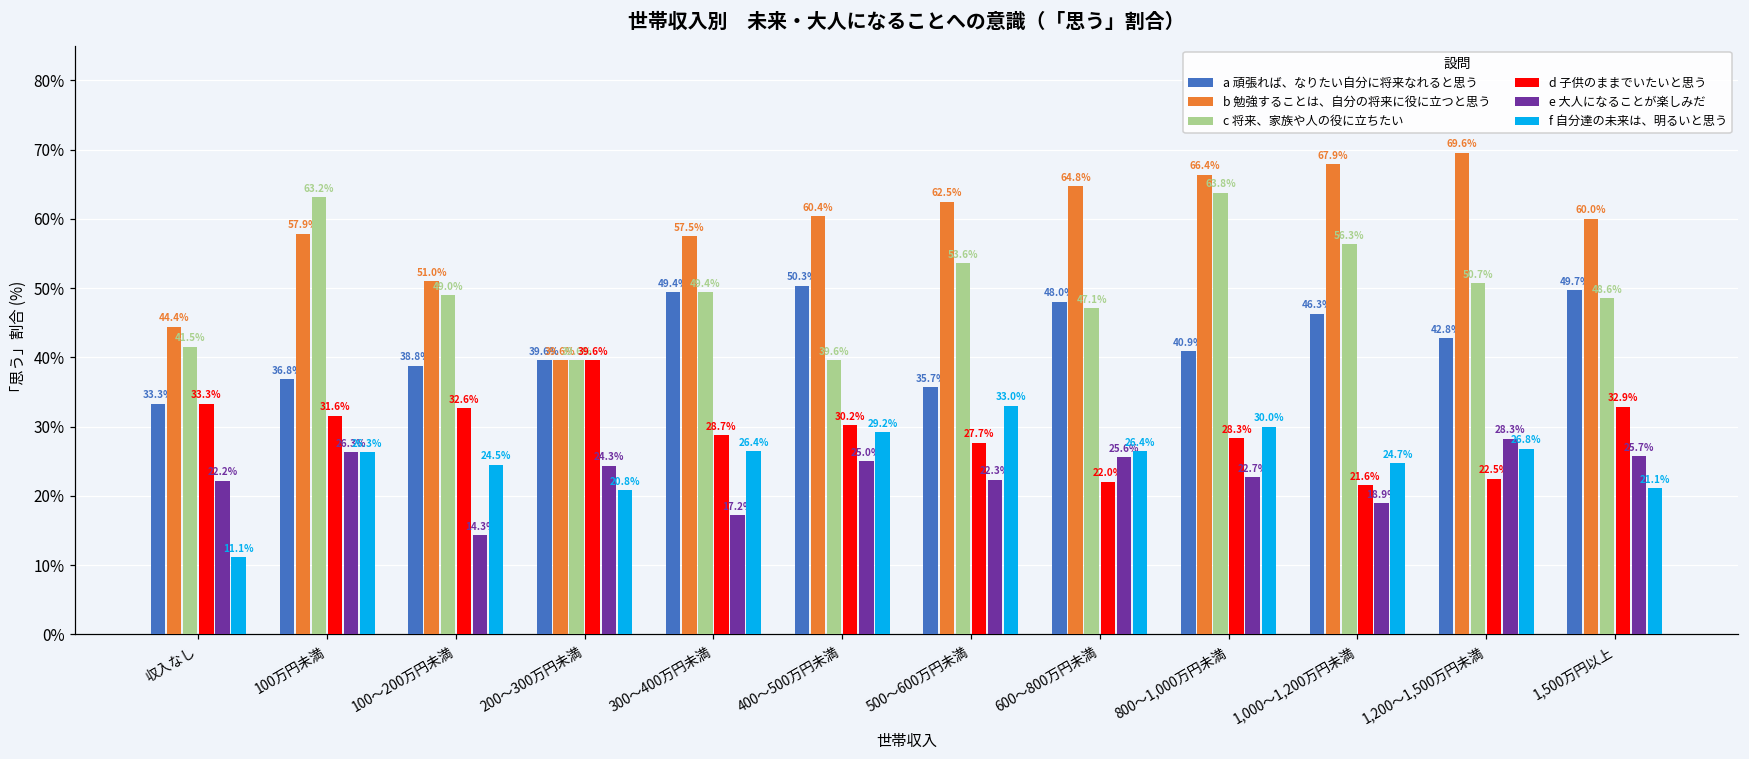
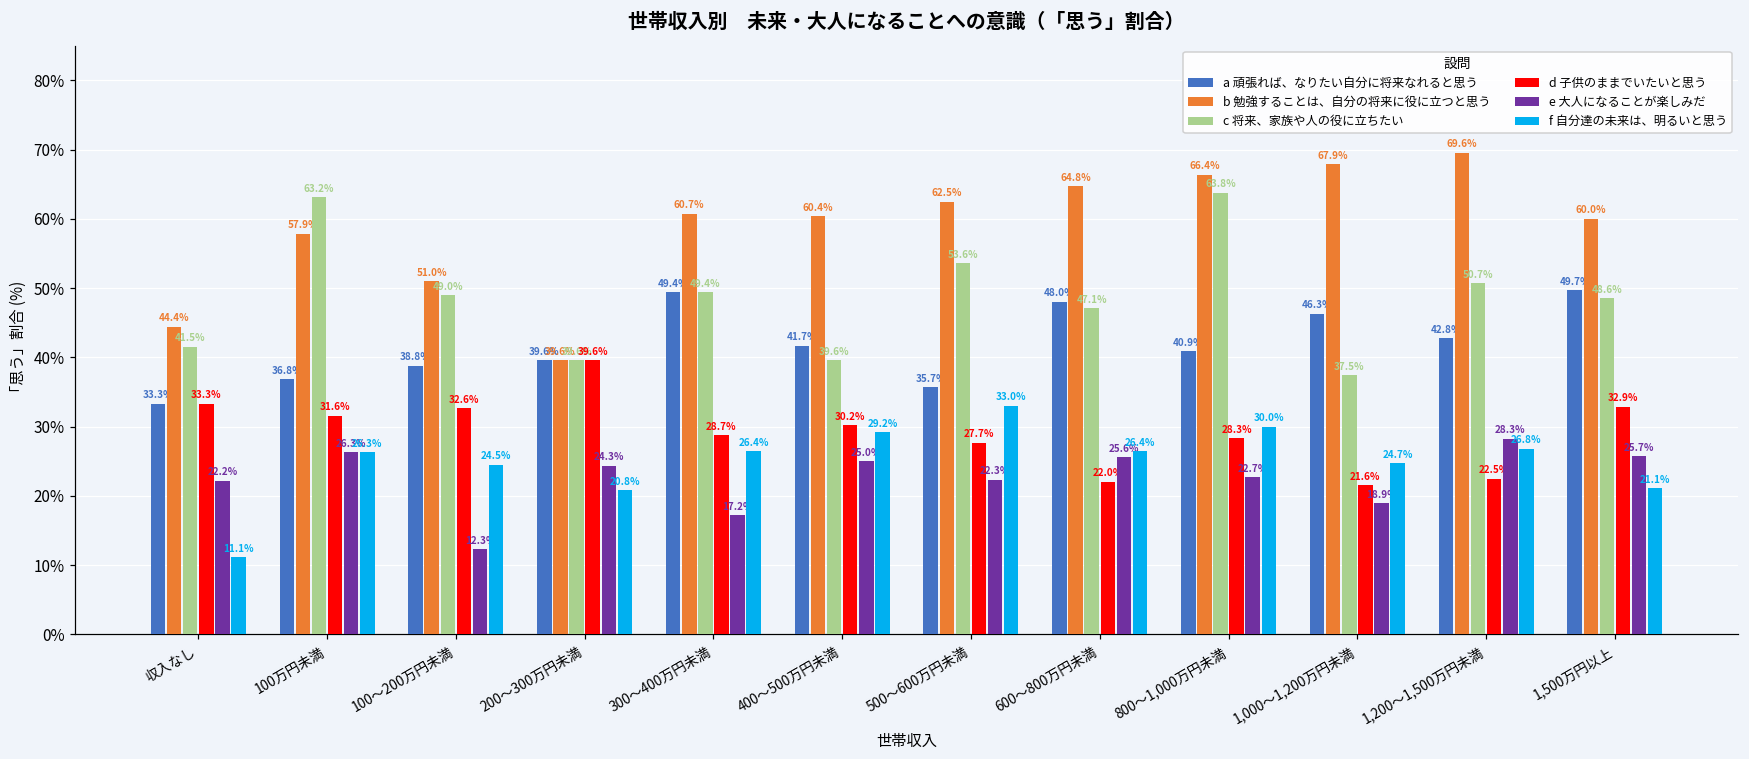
  {
    "a 頑張れば、なりたい自分に将来なれると思う": {
      "収入なし": "33.3%",
      "100万円未満": "36.8%",
      "100～200万円未満": "38.8%",
      "300～400万円未満": "49.4%",
-     "400～500万円未満": "50.3%",
+     "400～500万円未満": "41.7%",
      "500～600万円未満": "35.7%",
      "600～800万円未満": "48.0%",
      "800～1,000万円未満": "40.9%",
      "1,000～1,200万円未満": "46.3%",
      "1,200～1,500万円未満": "42.8%",
      "1,500万円以上": "49.7%"
    },
    "b 勉強することは、自分の将来に役に立つと思う": {
      "収入なし": "44.4%",
      "100万円未満": "57.9%",
      "100～200万円未満": "51.0%",
-     "300～400万円未満": "57.5%",
+     "300～400万円未満": "60.7%",
      "400～500万円未満": "60.4%",
      "500～600万円未満": "62.5%",
      "600～800万円未満": "64.8%",
      "800～1,000万円未満": "66.4%",
      "1,000～1,200万円未満": "67.9%",
      "1,200～1,500万円未満": "69.6%",
      "1,500万円以上": "60.0%"
    },
    "c 将来、家族や人の役に立ちたい": {
      "収入なし": "41.5%",
      "100万円未満": "63.2%",
      "100～200万円未満": "49.0%",
      "300～400万円未満": "49.4%",
      "400～500万円未満": "39.6%",
      "500～600万円未満": "53.6%",
      "600～800万円未満": "47.1%",
      "800～1,000万円未満": "63.8%",
-     "1,000～1,200万円未満": "56.3%",
+     "1,000～1,200万円未満": "37.5%",
      "1,200～1,500万円未満": "50.7%",
      "1,500万円以上": "48.6%"
    },
    "d 子供のままでいたいと思う": {
      "収入なし": "33.3%",
      "100万円未満": "31.6%",
      "100～200万円未満": "32.6%",
      "300～400万円未満": "28.7%",
      "400～500万円未満": "30.2%",
      "500～600万円未満": "27.7%",
      "600～800万円未満": "22.0%",
      "800～1,000万円未満": "28.3%",
      "1,000～1,200万円未満": "21.6%",
      "1,200～1,500万円未満": "22.5%",
      "1,500万円以上": "32.9%"
    },
    "e 大人になることが楽しみだ": {
      "収入なし": "22.2%",
-     "100～200万円未満": "14.3%",
+     "100～200万円未満": "12.3%",
      "200～300万円未満": "24.3%",
      "300～400万円未満": "17.2%",
      "400～500万円未満": "25.0%",
      "500～600万円未満": "22.3%",
      "800～1,000万円未満": "22.7%",
      "1,000～1,200万円未満": "18.9%",
      "1,200～1,500万円未満": "28.3%",
      "1,500万円以上": "25.7%"
    },
    "f 自分達の未来は、明るいと思う": {
      "収入なし": "11.1%",
      "100～200万円未満": "24.5%",
      "200～300万円未満": "20.8%",
      "300～400万円未満": "26.4%",
      "400～500万円未満": "29.2%",
      "500～600万円未満": "33.0%",
      "800～1,000万円未満": "30.0%",
      "1,000～1,200万円未満": "24.7%",
      "1,200～1,500万円未満": "26.8%",
      "1,500万円以上": "21.1%"
    }
  }
